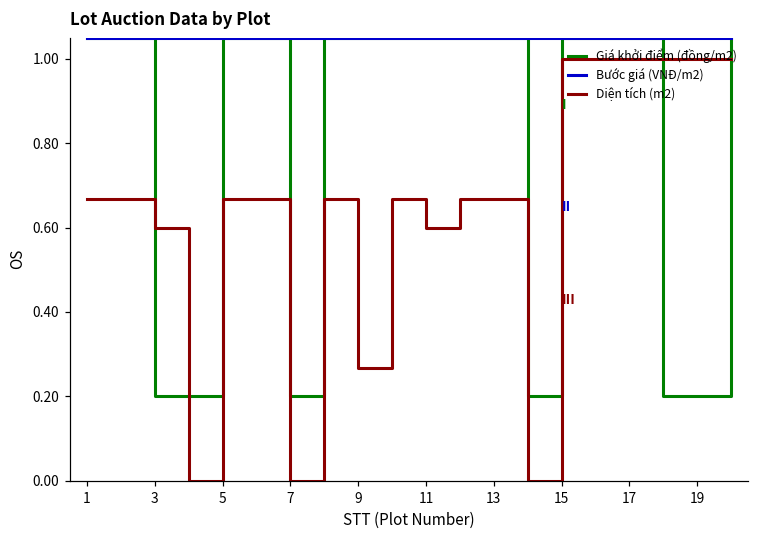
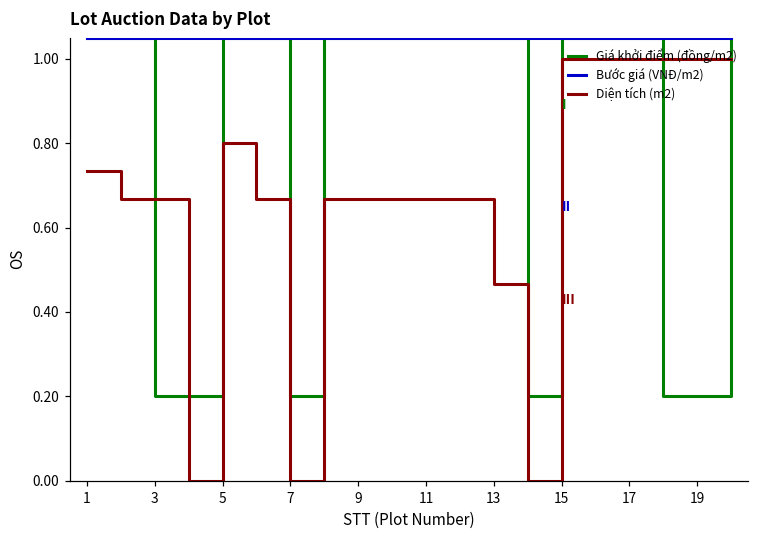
  {
    "Giá khởi điểm (đồng/m2)": {
      "3": 0.20,
      "7": 0.20,
      "19": 0.20
    },
    "Bước giá (VNĐ/m2)": {
      "3": 1.05,
      "7": 1.05,
      "19": 1.05
    },
    "Diện tích (m2)": {
-     "1": 0.67,
-     "3": 0.60,
-     "5": 0.67,
+     "1": 0.73,
+     "3": 0.67,
+     "5": 0.80,
      "7": 0.00,
-     "9": 0.27,
-     "11": 0.60,
-     "13": 0.67,
+     "9": 0.67,
+     "11": 0.67,
+     "13": 0.47,
      "15": 1.00,
      "17": 1.00,
      "19": 1.00
    }
  }
